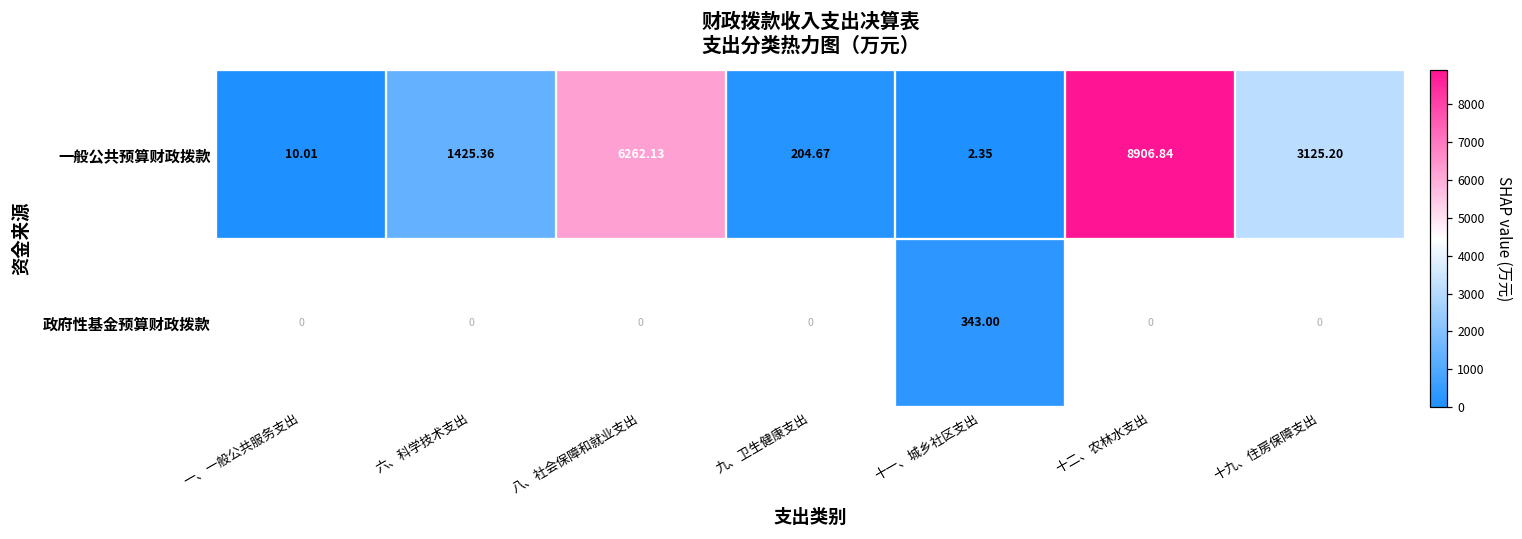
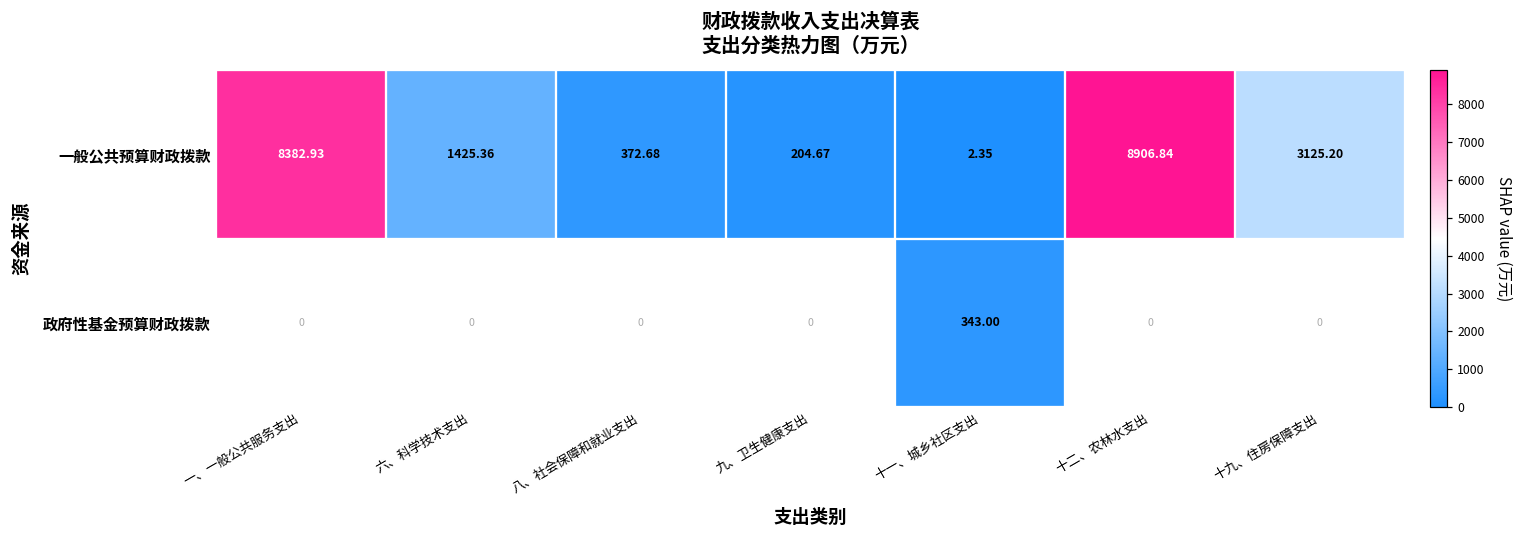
  {
    "一般公共预算财政拨款": {
-     "一、一般公共服务支出": 10.01,
+     "一、一般公共服务支出": 8382.93,
      "六、科学技术支出": 1425.36,
-     "八、社会保障和就业支出": 6262.13,
+     "八、社会保障和就业支出": 372.68,
      "九、卫生健康支出": 204.67,
      "十一、城乡社区支出": 2.35,
      "十二、农林水支出": 8906.84,
      "十九、住房保障支出": 3125.20
    },
    "政府性基金预算财政拨款": {
      "十一、城乡社区支出": 343.00
    }
  }
